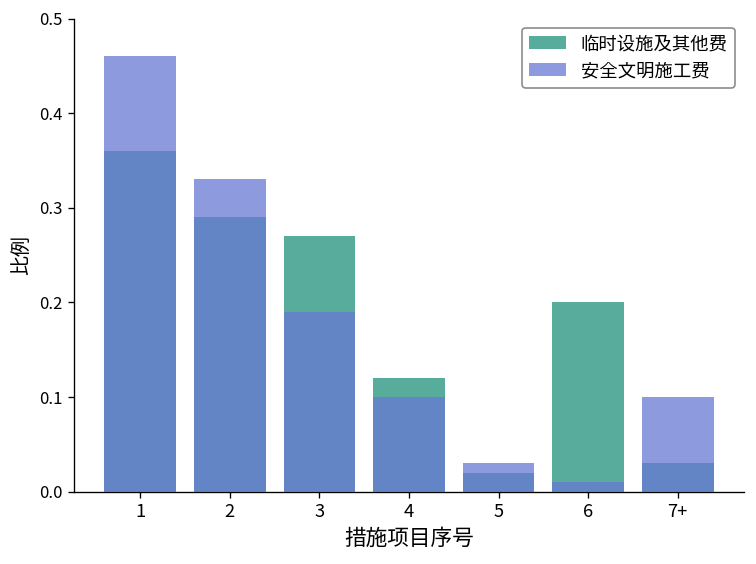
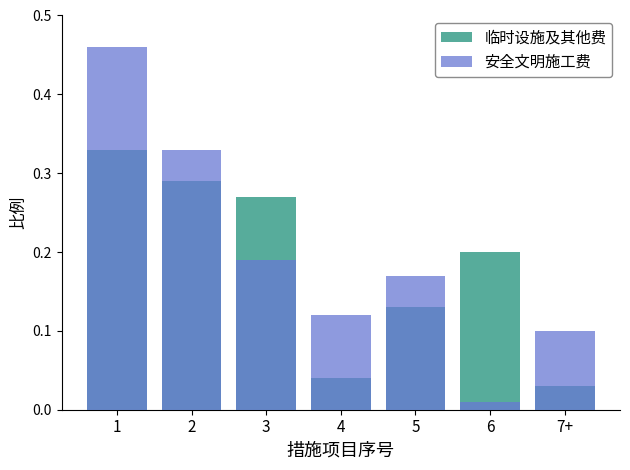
  {
    "临时设施及其他费": {
-     "1": 0.36,
+     "1": 0.33,
      "3": 0.27,
-     "4": 0.12,
-     "5": 0.02,
+     "4": 0.04,
+     "5": 0.13,
      "6": 0.20
    },
    "安全文明施工费": {
      "1": 0.46,
      "2": 0.33,
-     "4": 0.10,
-     "5": 0.03,
+     "4": 0.12,
+     "5": 0.17,
      "7+": 0.10
    }
  }
